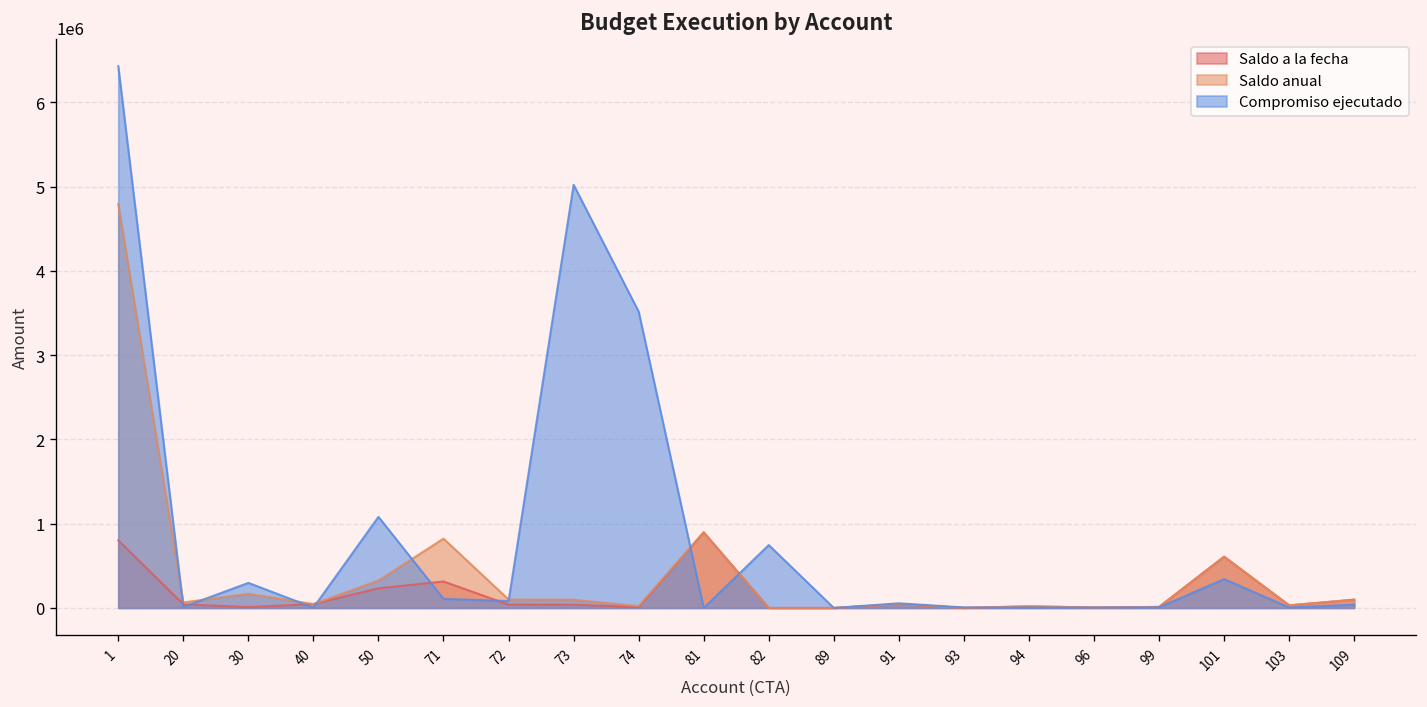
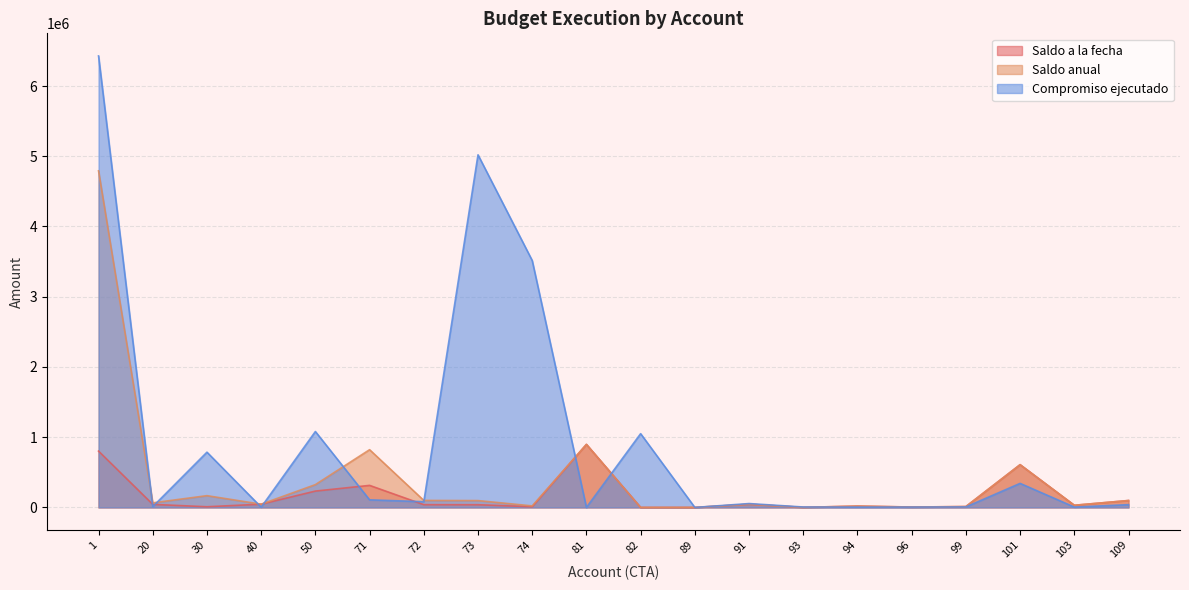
  {
    "Compromiso ejecutado": {
      "1": 6400000,
-     "30": 300000,
+     "30": 800000,
      "40": 0,
      "50": 1100000,
      "71": 100000,
      "73": 5000000,
      "74": 3500000,
      "81": 0,
-     "82": 700000,
+     "82": 1100000,
      "101": 300000,
      "109": 0
    }
  }
